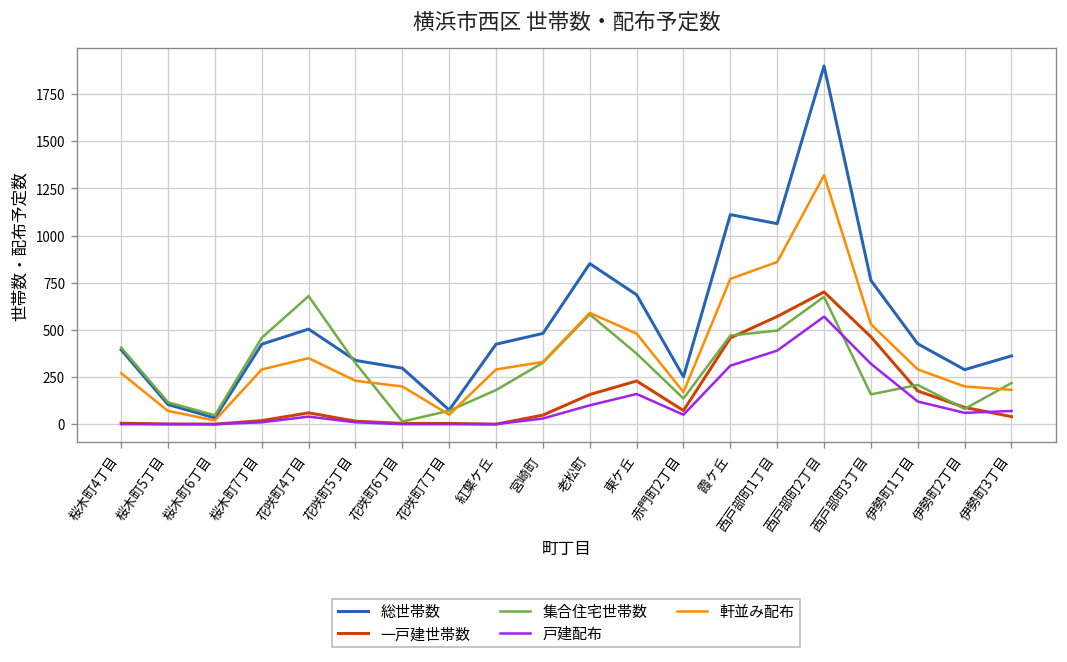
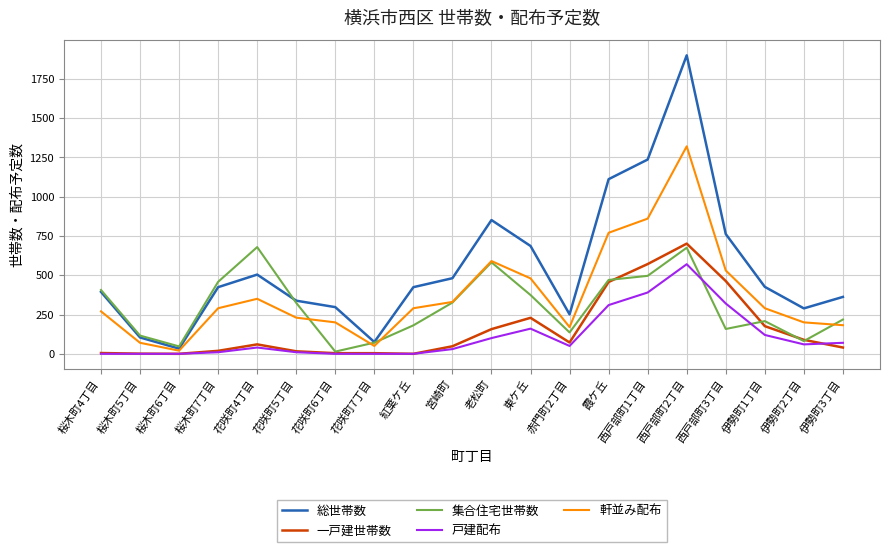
  {
    "総世帯数": {
      "桜木町7丁目": 420,
      "花咲町4丁目": 500,
      "花咲町6丁目": 300,
      "紅葉ケ丘": 420,
      "宮崎町": 480,
      "老松町": 850,
      "東ケ丘": 690,
      "赤門町2丁目": 250,
      "霞ケ丘": 1110,
-     "西戸部町1丁目": 1060,
+     "西戸部町1丁目": 1240,
      "西戸部町2丁目": 1900,
      "西戸部町3丁目": 760,
      "伊勢町1丁目": 430,
      "伊勢町2丁目": 290,
      "伊勢町3丁目": 360
    },
    "一戸建世帯数": {
      "花咲町4丁目": 60,
      "宮崎町": 50,
      "老松町": 160,
      "東ケ丘": 230,
      "赤門町2丁目": 70,
      "西戸部町1丁目": 570,
      "西戸部町2丁目": 700,
      "西戸部町3丁目": 460,
      "伊勢町1丁目": 180,
      "伊勢町3丁目": 40
    },
    "集合住宅世帯数": {
      "桜木町7丁目": 460,
      "花咲町4丁目": 680,
      "紅葉ケ丘": 180,
      "東ケ丘": 370,
      "赤門町2丁目": 140,
      "西戸部町1丁目": 500,
      "西戸部町2丁目": 680,
      "西戸部町3丁目": 160,
      "伊勢町1丁目": 210,
      "伊勢町3丁目": 220
    },
    "戸建配布": {
      "花咲町4丁目": 40,
      "宮崎町": 30,
      "老松町": 100,
      "東ケ丘": 160,
      "赤門町2丁目": 50,
      "霞ケ丘": 310,
      "西戸部町1丁目": 390,
      "西戸部町2丁目": 570,
      "西戸部町3丁目": 320,
      "伊勢町1丁目": 120,
      "伊勢町2丁目": 60,
      "伊勢町3丁目": 70
    },
    "軒並み配布": {
      "桜木町4丁目": 270,
      "桜木町5丁目": 70,
      "桜木町7丁目": 290,
      "花咲町4丁目": 350,
      "花咲町5丁目": 230,
      "花咲町6丁目": 200,
      "花咲町7丁目": 50,
      "紅葉ケ丘": 290,
      "東ケ丘": 480,
      "赤門町2丁目": 170,
      "霞ケ丘": 770,
      "西戸部町1丁目": 860,
      "西戸部町2丁目": 1320,
      "西戸部町3丁目": 530,
      "伊勢町1丁目": 290,
      "伊勢町2丁目": 200,
      "伊勢町3丁目": 180
    }
  }
